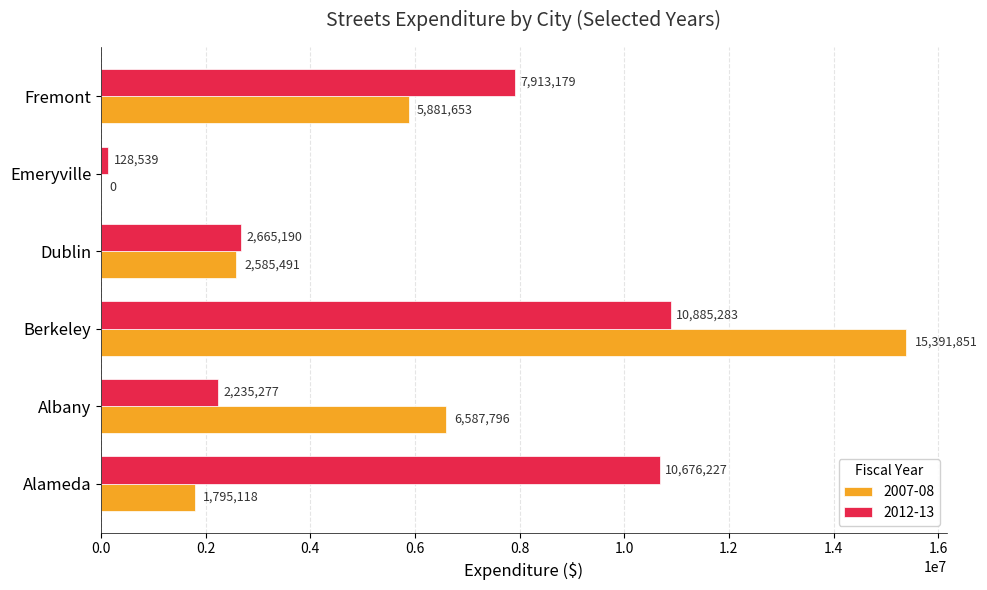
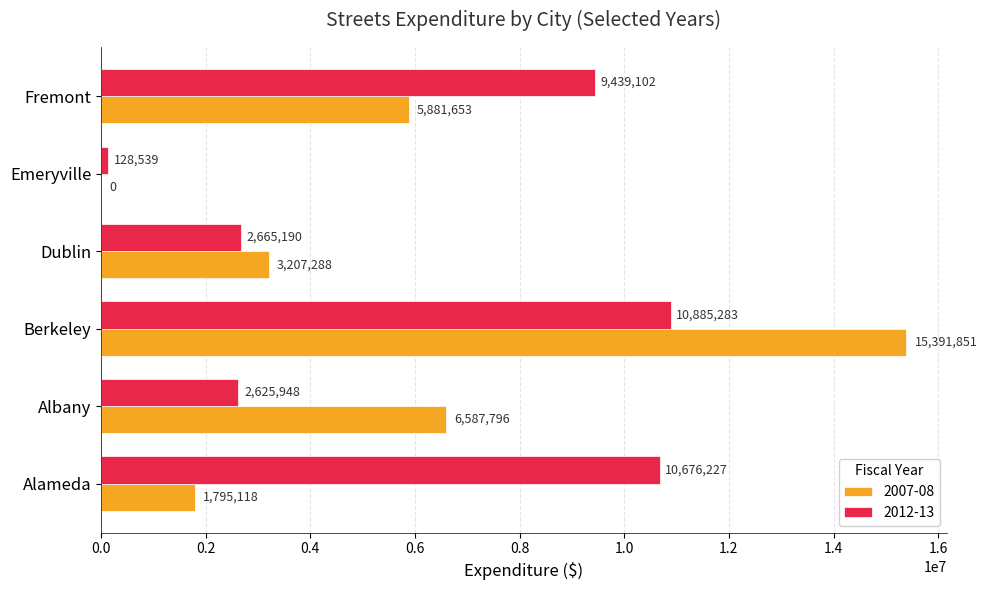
  {
    "2007-08": {
      "Fremont": "5,881,653",
      "Emeryville": "0",
-     "Dublin": "2,585,491",
+     "Dublin": "3,207,288",
      "Berkeley": "15,391,851",
      "Albany": "6,587,796",
      "Alameda": "1,795,118"
    },
    "2012-13": {
-     "Fremont": "7,913,179",
+     "Fremont": "9,439,102",
      "Emeryville": "128,539",
      "Dublin": "2,665,190",
      "Berkeley": "10,885,283",
-     "Albany": "2,235,277",
+     "Albany": "2,625,948",
      "Alameda": "10,676,227"
    }
  }
